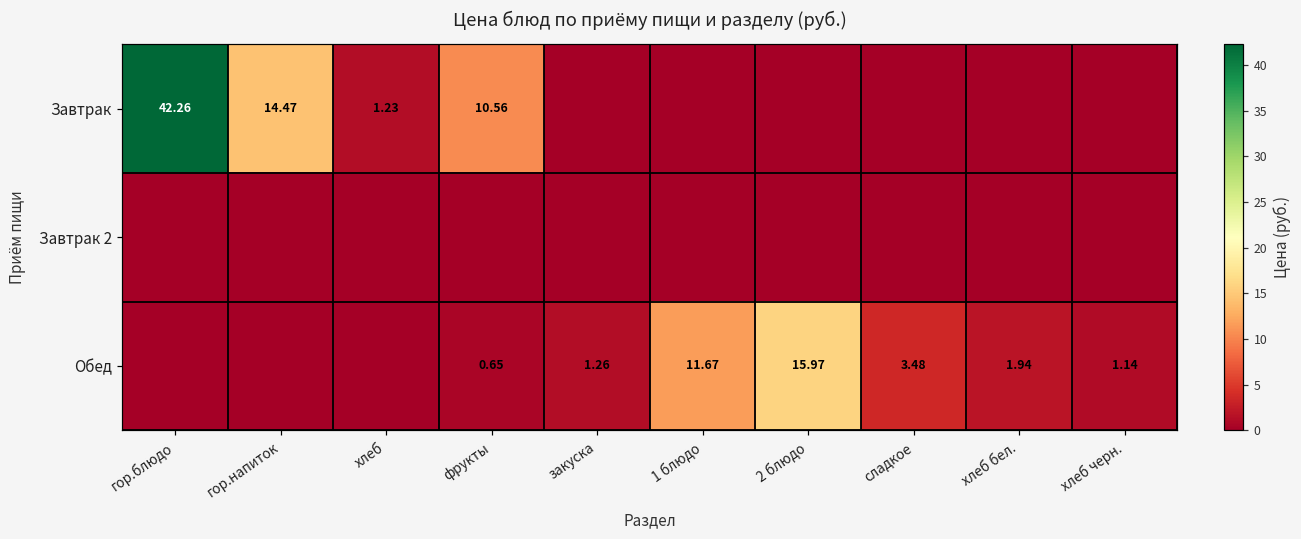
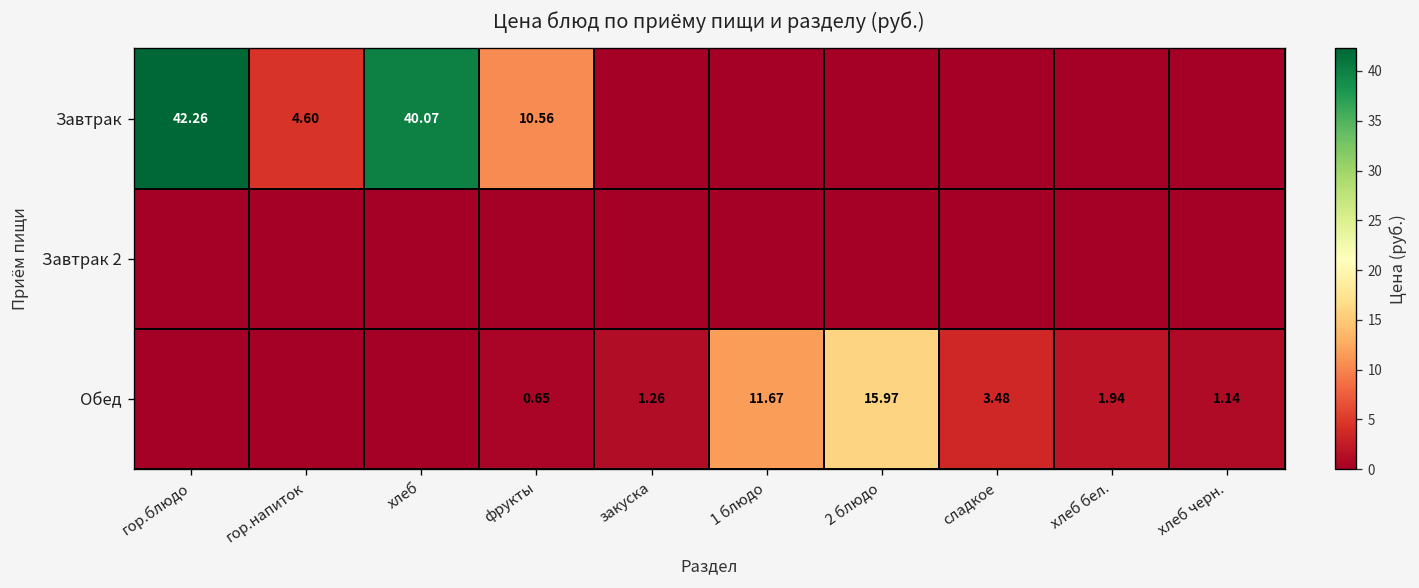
  {
    "Завтрак": {
      "гор.блюдо": 42.26,
-     "гор.напиток": 14.47,
-     "хлеб": 1.23,
+     "гор.напиток": 4.60,
+     "хлеб": 40.07,
      "фрукты": 10.56
    },
    "Обед": {
      "фрукты": 0.65,
      "закуска": 1.26,
      "1 блюдо": 11.67,
      "2 блюдо": 15.97,
      "сладкое": 3.48,
      "хлеб бел.": 1.94,
      "хлеб черн.": 1.14
    }
  }
